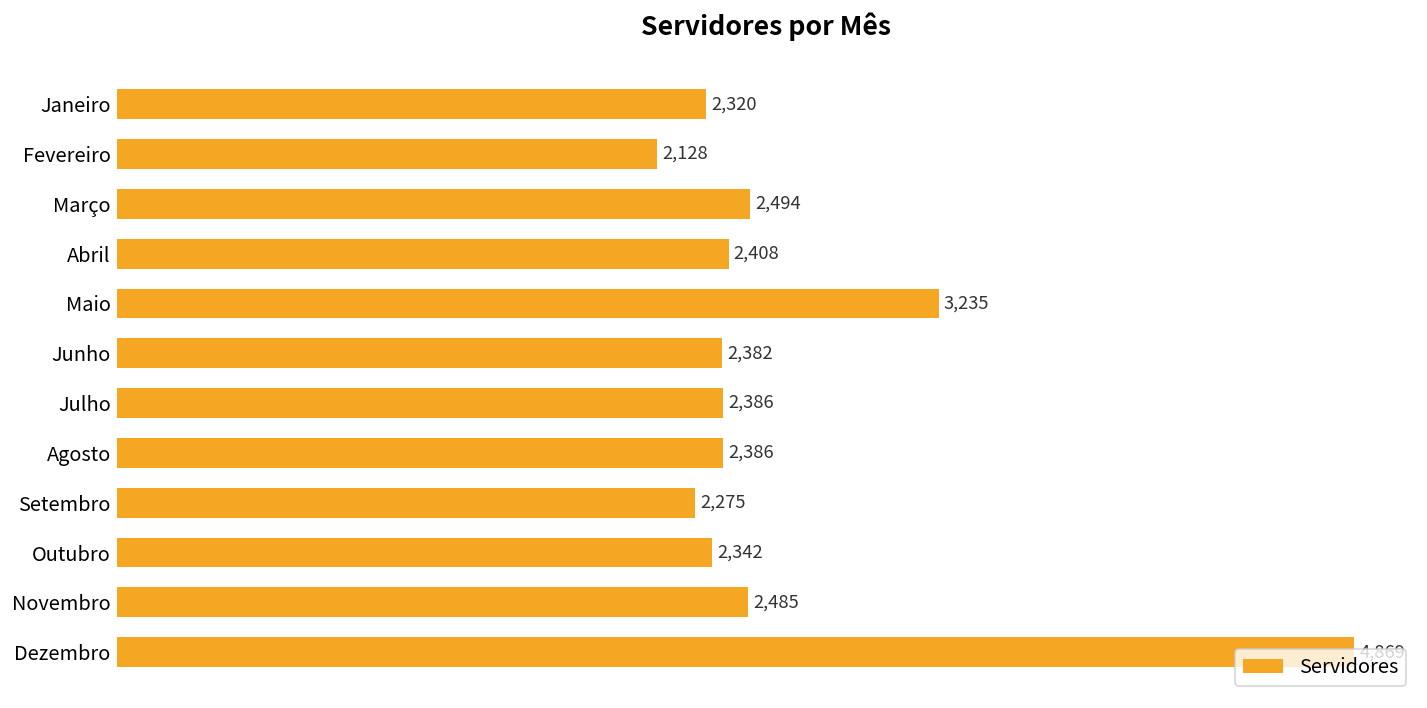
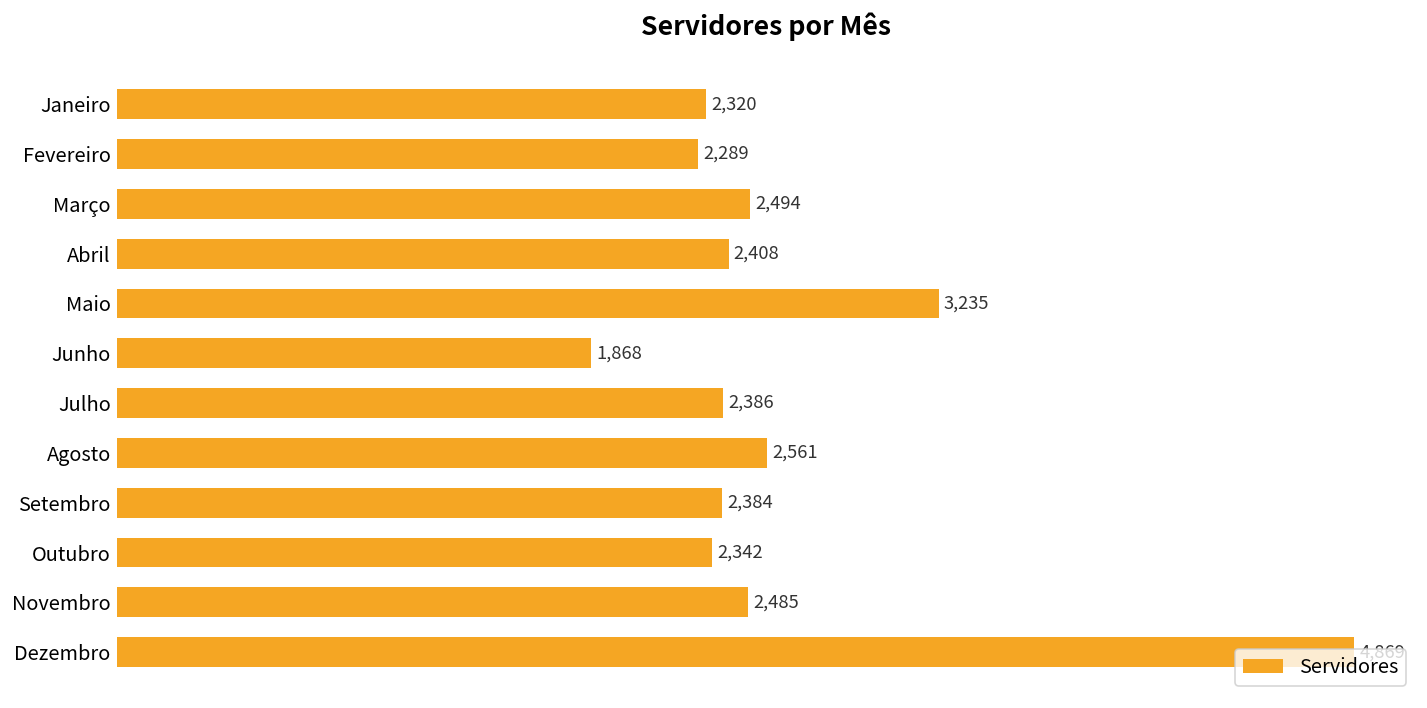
  {
    "Janeiro": "2,320",
-   "Fevereiro": "2,128",
+   "Fevereiro": "2,289",
    "Março": "2,494",
    "Abril": "2,408",
    "Maio": "3,235",
-   "Junho": "2,382",
+   "Junho": "1,868",
    "Julho": "2,386",
-   "Agosto": "2,386",
-   "Setembro": "2,275",
+   "Agosto": "2,561",
+   "Setembro": "2,384",
    "Outubro": "2,342",
    "Novembro": "2,485"
  }
